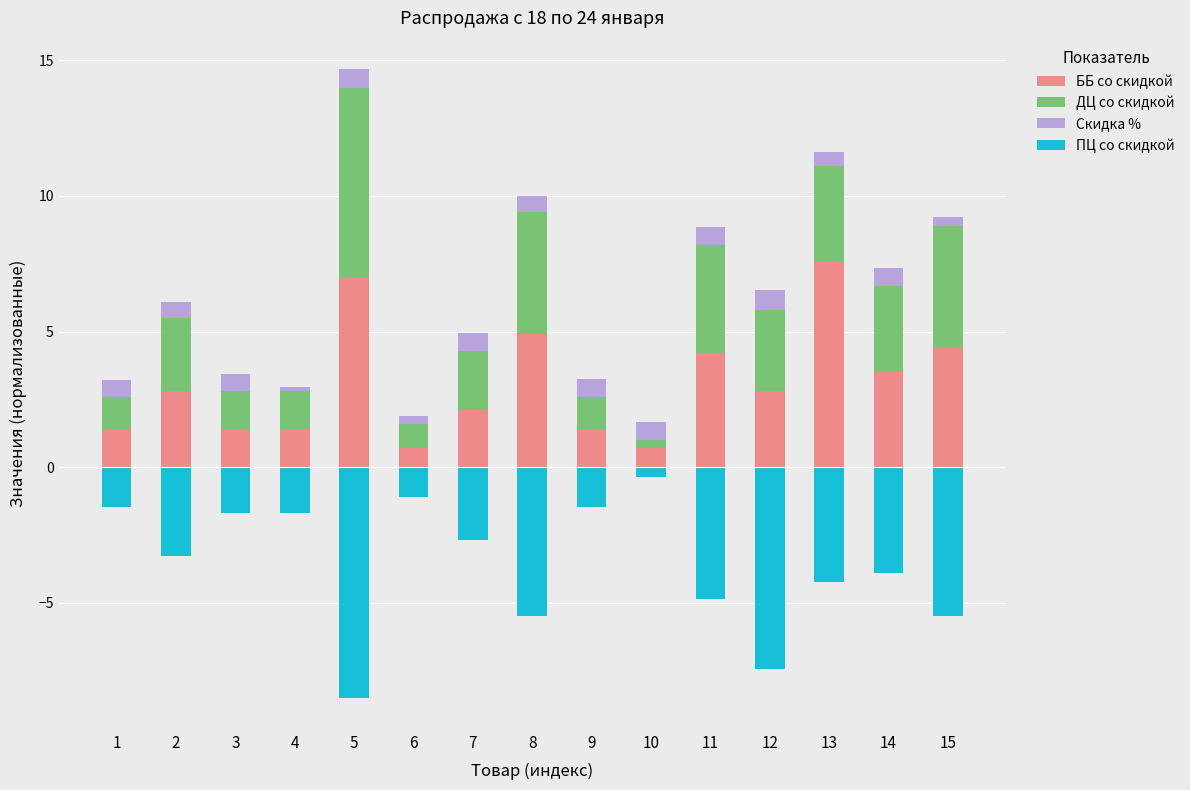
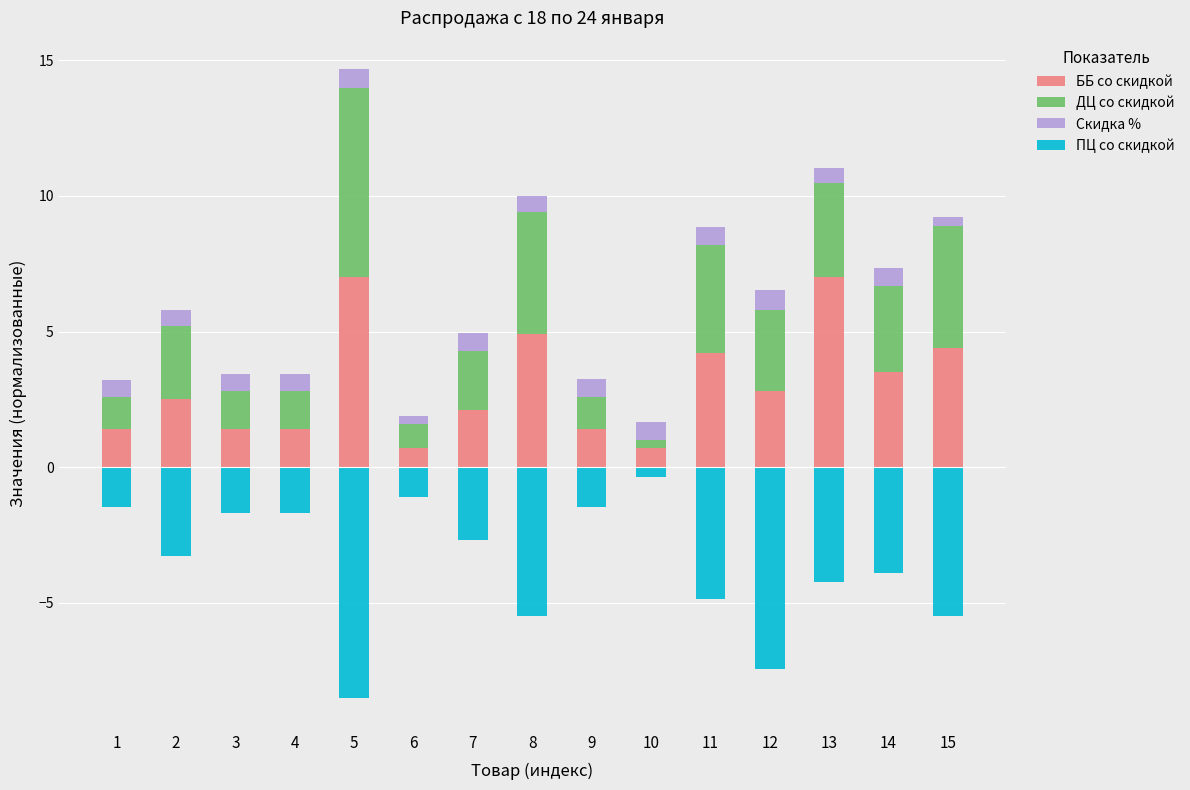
  {
    "ББ со скидкой": {
      "1": 1.4,
-     "2": 2.8,
+     "2": 2.5,
      "3": 1.4,
      "4": 1.4,
      "5": 7.0,
      "6": 0.7,
      "7": 2.1,
      "8": 4.9,
      "9": 1.4,
      "10": 0.7,
      "11": 4.2,
      "12": 2.8,
-     "13": 7.6,
+     "13": 7.0,
      "14": 3.5,
      "15": 4.4
    },
    "ДЦ со скидкой": {
      "1": 1.2,
      "2": 2.7,
      "3": 1.4,
      "4": 1.4,
      "5": 7.0,
      "6": 0.9,
      "7": 2.2,
      "8": 4.5,
      "9": 1.2,
      "10": 0.3,
      "11": 4.0,
      "12": 3.0,
      "13": 3.5,
      "14": 3.2,
      "15": 4.5
    },
    "Скидка %": {
      "1": 0.6,
      "2": 0.6,
      "3": 0.7,
-     "4": 0.2,
+     "4": 0.7,
      "5": 0.7,
      "6": 0.3,
      "7": 0.7,
      "8": 0.6,
      "9": 0.7,
      "10": 0.7,
      "11": 0.7,
      "12": 0.7,
      "13": 0.5,
      "14": 0.7,
      "15": 0.3
    },
    "ПЦ со скидкой": {
      "1": -1.5,
      "2": -3.3,
      "3": -1.7,
      "4": -1.7,
      "5": -8.5,
      "6": -1.1,
      "7": -2.7,
      "8": -5.5,
      "9": -1.5,
      "10": -0.4,
      "11": -4.9,
      "12": -7.4,
      "13": -4.3,
      "14": -3.9,
      "15": -5.5
    }
  }
